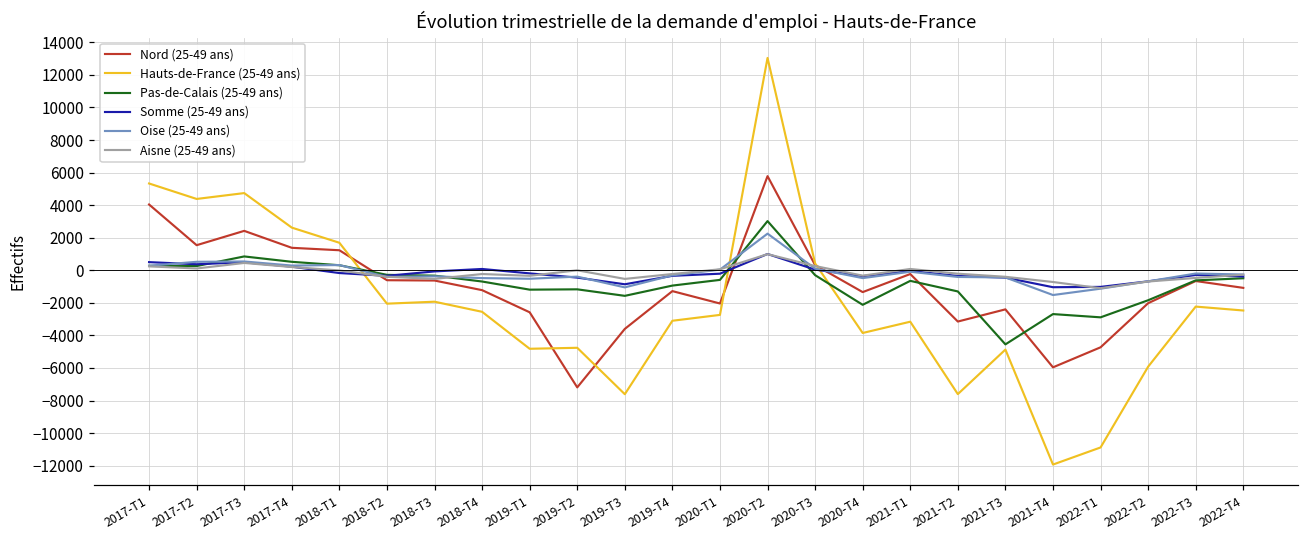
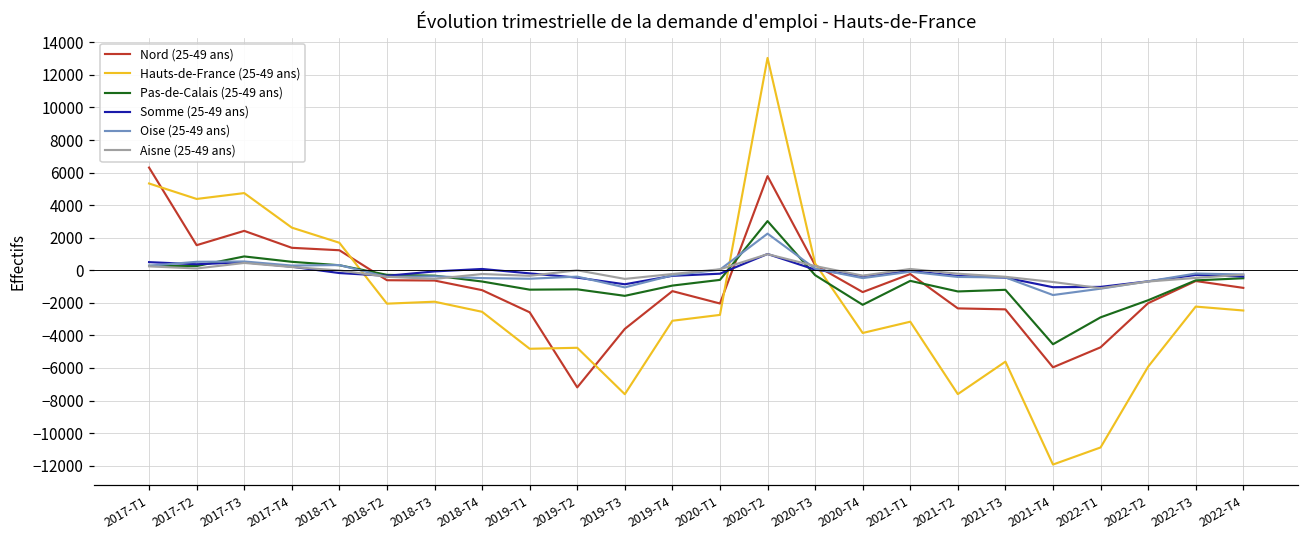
  {
    "Nord (25-49 ans)": {
-     "2017-T1": 4000,
+     "2017-T1": 6300,
      "2017-T2": 1500,
      "2017-T3": 2400,
      "2017-T4": 1400,
      "2018-T1": 1200,
      "2018-T2": -600,
      "2018-T4": -1200,
      "2019-T1": -2600,
      "2019-T2": -7200,
      "2019-T3": -3600,
      "2019-T4": -1300,
      "2020-T1": -2000,
      "2020-T2": 5800,
      "2020-T4": -1300,
-     "2021-T2": -3100,
+     "2021-T2": -2300,
      "2021-T3": -2400,
      "2021-T4": -6000,
      "2022-T1": -4700,
      "2022-T2": -2000,
      "2022-T4": -1100
    },
    "Hauts-de-France (25-49 ans)": {
      "2017-T1": 5300,
      "2017-T2": 4400,
      "2017-T3": 4700,
      "2017-T4": 2600,
      "2018-T1": 1700,
      "2018-T2": -2100,
      "2018-T3": -1900,
      "2018-T4": -2600,
      "2019-T1": -4800,
      "2019-T2": -4800,
      "2019-T3": -7600,
      "2019-T4": -3100,
      "2020-T1": -2700,
      "2020-T2": 13000,
      "2020-T4": -3900,
      "2021-T1": -3200,
      "2021-T2": -7600,
-     "2021-T3": -4900,
+     "2021-T3": -5600,
      "2021-T4": -11900,
      "2022-T1": -10900,
      "2022-T2": -5900,
      "2022-T3": -2200,
      "2022-T4": -2500
    },
    "Pas-de-Calais (25-49 ans)": {
      "2017-T3": 900,
      "2017-T4": 500,
      "2018-T4": -700,
      "2019-T1": -1200,
      "2019-T2": -1200,
      "2019-T3": -1600,
      "2019-T4": -900,
      "2020-T1": -600,
      "2020-T2": 3000,
      "2020-T3": -300,
      "2020-T4": -2100,
      "2021-T1": -700,
      "2021-T2": -1300,
-     "2021-T3": -4600,
-     "2021-T4": -2700,
+     "2021-T3": -1200,
+     "2021-T4": -4500,
      "2022-T1": -2900,
      "2022-T2": -1800
    },
    "Somme (25-49 ans)": {
      "2017-T1": 500,
      "2018-T3": -100,
      "2018-T4": 100,
      "2019-T3": -900,
      "2020-T1": -200,
      "2021-T4": -1000
    }
  }
